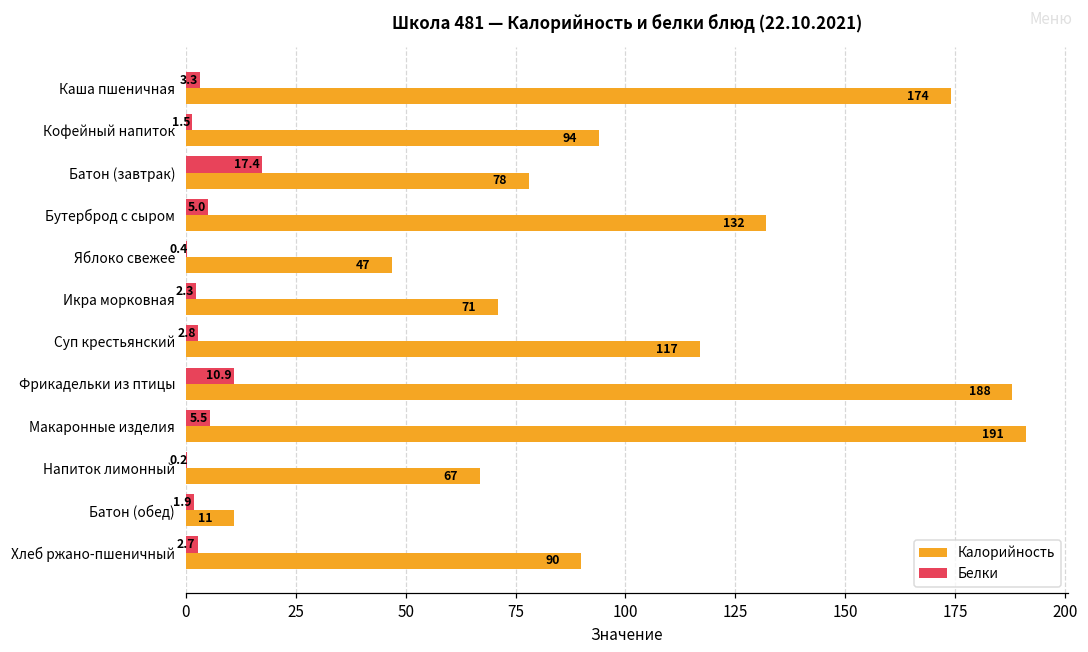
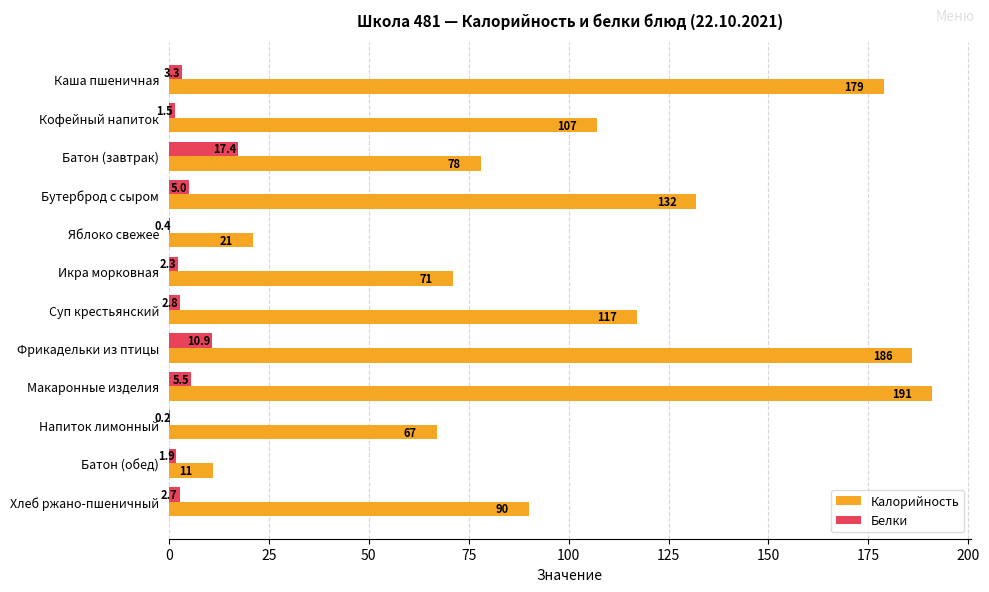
  {
    "Калорийность": {
-     "Каша пшеничная": 174,
-     "Кофейный напиток": 94,
+     "Каша пшеничная": 179,
+     "Кофейный напиток": 107,
      "Батон (завтрак)": 78,
      "Бутерброд с сыром": 132,
-     "Яблоко свежее": 47,
+     "Яблоко свежее": 21,
      "Икра морковная": 71,
      "Суп крестьянский": 117,
-     "Фрикадельки из птицы": 188,
+     "Фрикадельки из птицы": 186,
      "Макаронные изделия": 191,
      "Напиток лимонный": 67,
      "Батон (обед)": 11,
      "Хлеб ржано-пшеничный": 90
    },
    "Белки": {
      "Каша пшеничная": 3.3,
      "Кофейный напиток": 1.5,
      "Батон (завтрак)": 17.4,
      "Бутерброд с сыром": 5.0,
      "Яблоко свежее": 0.4,
      "Икра морковная": 2.3,
      "Суп крестьянский": 2.8,
      "Фрикадельки из птицы": 10.9,
      "Макаронные изделия": 5.5,
      "Напиток лимонный": 0.2,
      "Батон (обед)": 1.9,
      "Хлеб ржано-пшеничный": 2.7
    }
  }
